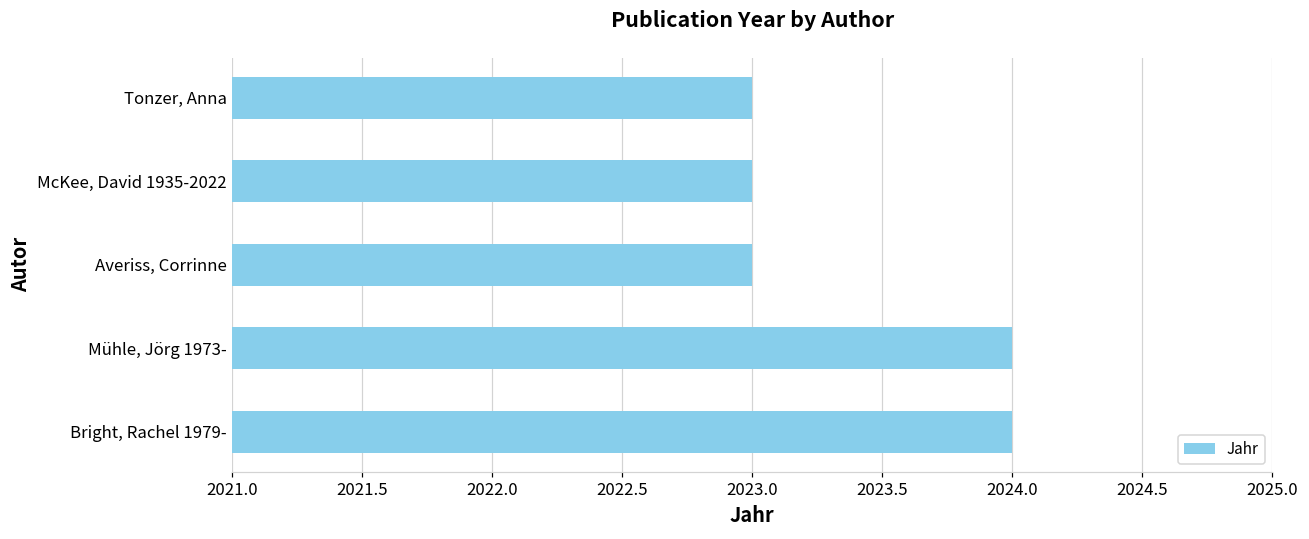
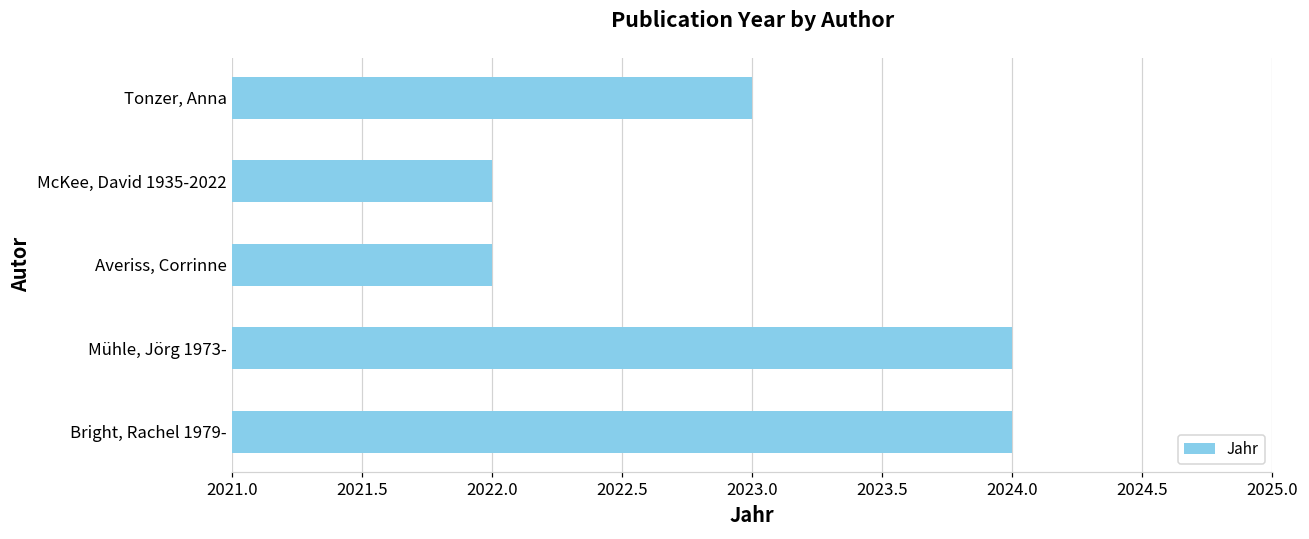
  {
    "Tonzer, Anna": 2023,
-   "McKee, David 1935-2022": 2023,
-   "Averiss, Corrinne": 2023,
+   "McKee, David 1935-2022": 2022,
+   "Averiss, Corrinne": 2022,
    "Mühle, Jörg 1973-": 2024,
    "Bright, Rachel 1979-": 2024
  }
